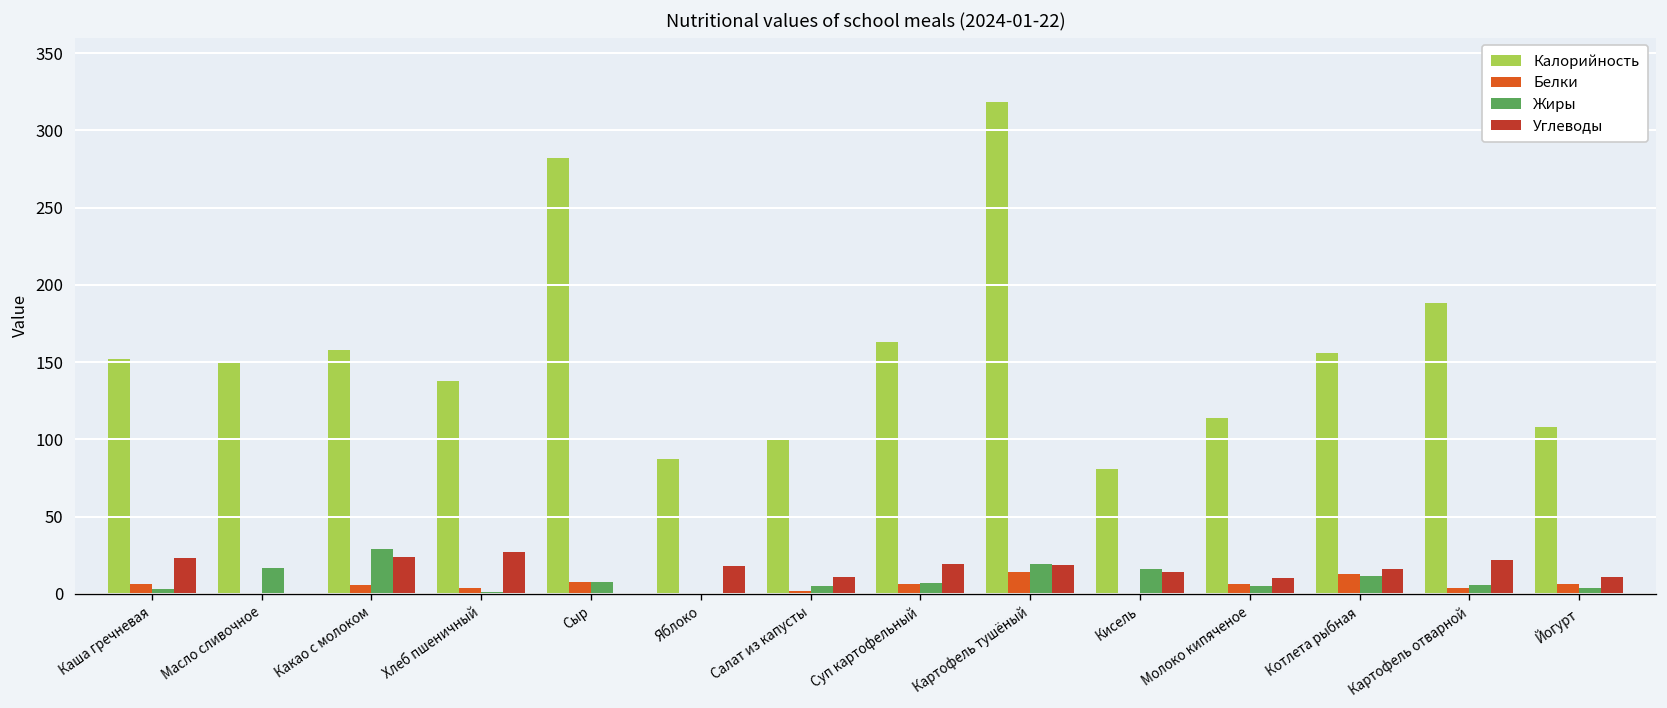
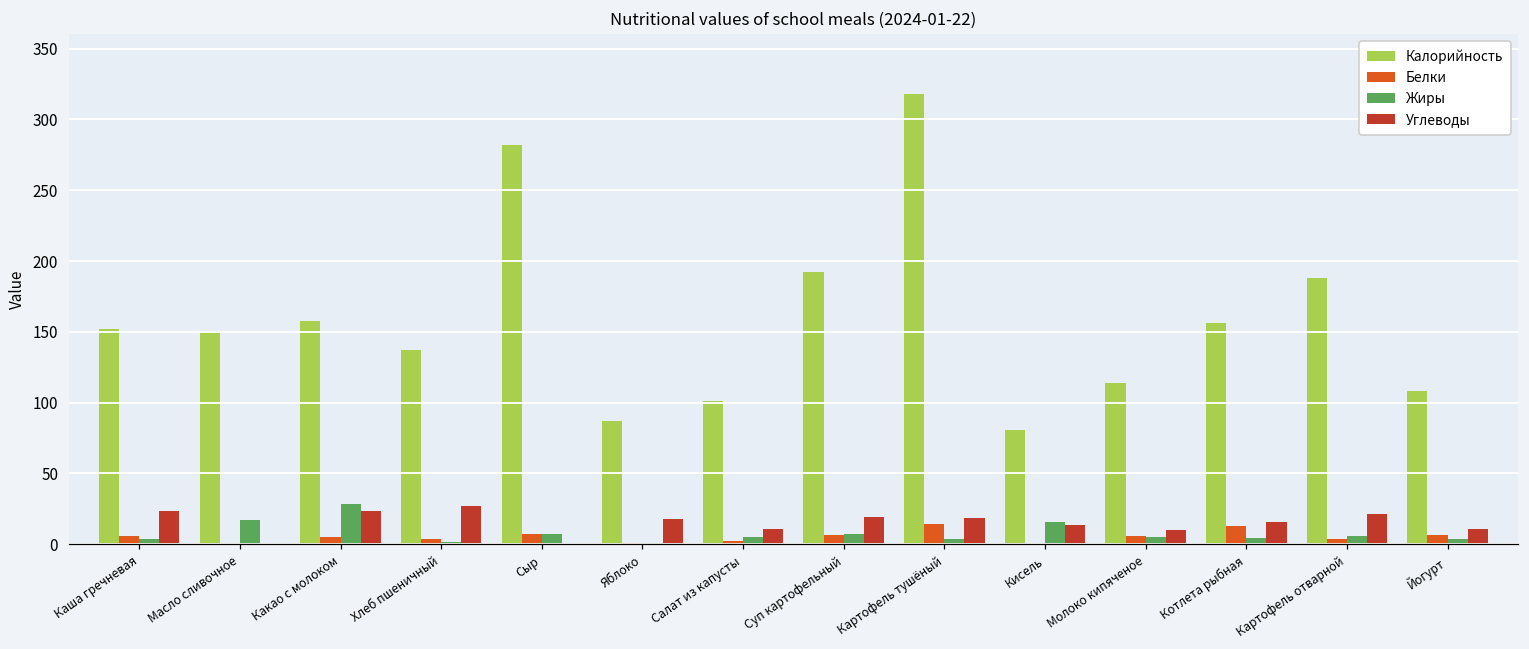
  {
    "Калорийность": {
      "Каша гречневая": 152,
      "Масло сливочное": 150,
      "Какао с молоком": 158,
      "Хлеб пшеничный": 138,
      "Сыр": 282,
      "Яблоко": 87,
      "Салат из капусты": 101,
-     "Суп картофельный": 163,
+     "Суп картофельный": 192,
      "Картофель тушёный": 318,
      "Кисель": 81,
      "Молоко кипяченое": 114,
      "Котлета рыбная": 156,
      "Картофель отварной": 188,
      "Йогурт": 108
    },
    "Жиры": {
      "Каша гречневая": 3,
      "Масло сливочное": 17,
      "Какао с молоком": 29,
      "Сыр": 8,
      "Салат из капусты": 5,
      "Суп картофельный": 7,
-     "Картофель тушёный": 19,
+     "Картофель тушёный": 4,
      "Кисель": 16,
      "Молоко кипяченое": 5,
-     "Котлета рыбная": 12,
+     "Котлета рыбная": 5,
      "Картофель отварной": 6,
      "Йогурт": 4
    }
  }
